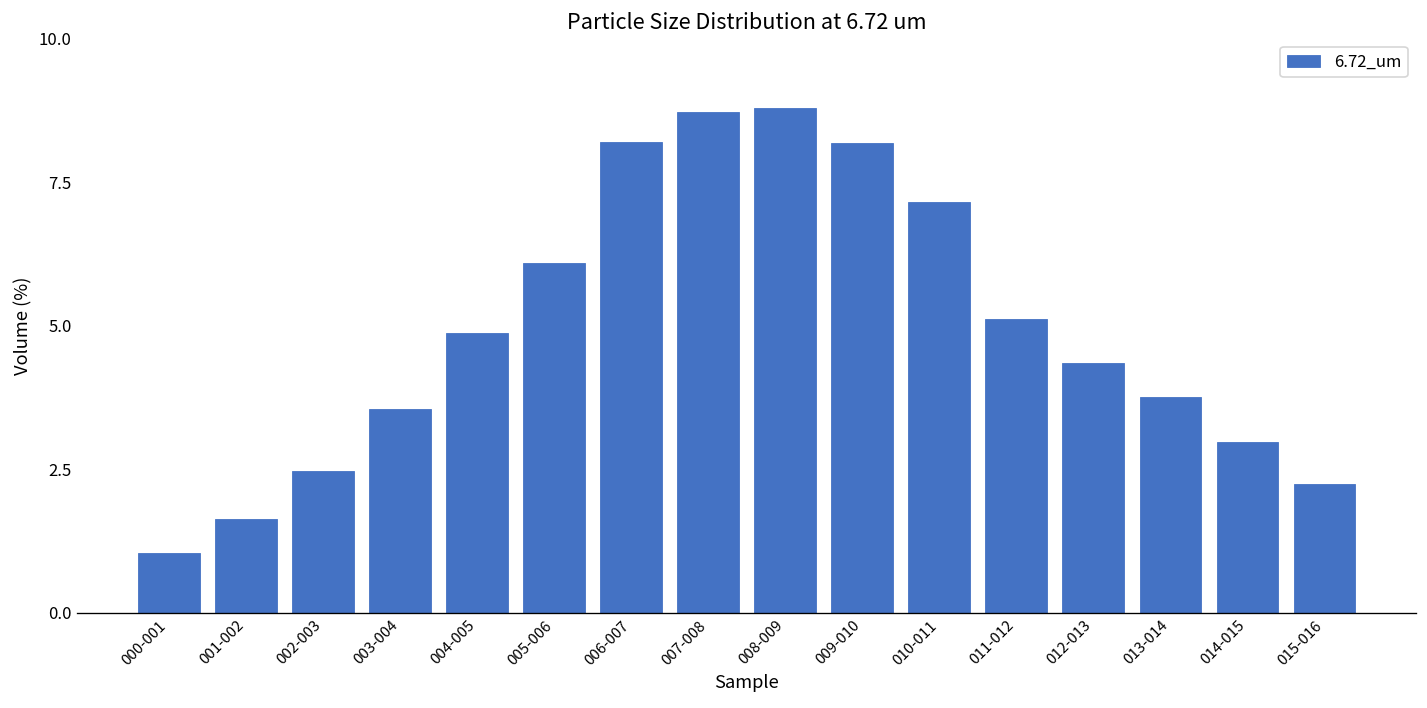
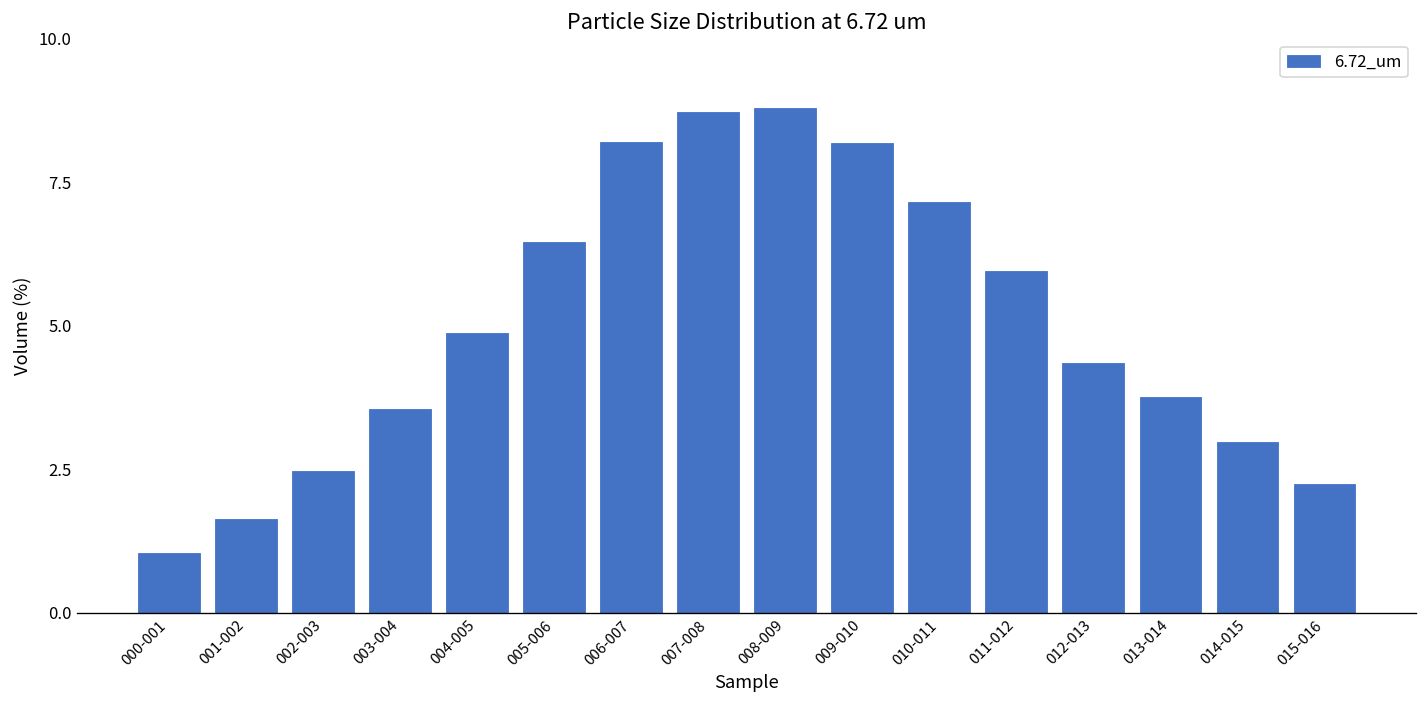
  {
    "000-001": 1.0,
    "001-002": 1.6,
    "002-003": 2.5,
    "003-004": 3.6,
    "004-005": 4.9,
-   "005-006": 6.1,
+   "005-006": 6.5,
    "006-007": 8.2,
    "007-008": 8.7,
    "008-009": 8.8,
    "009-010": 8.2,
    "010-011": 7.2,
-   "011-012": 5.1,
+   "011-012": 5.9,
    "012-013": 4.3,
    "013-014": 3.8,
    "014-015": 3.0,
    "015-016": 2.2
  }
